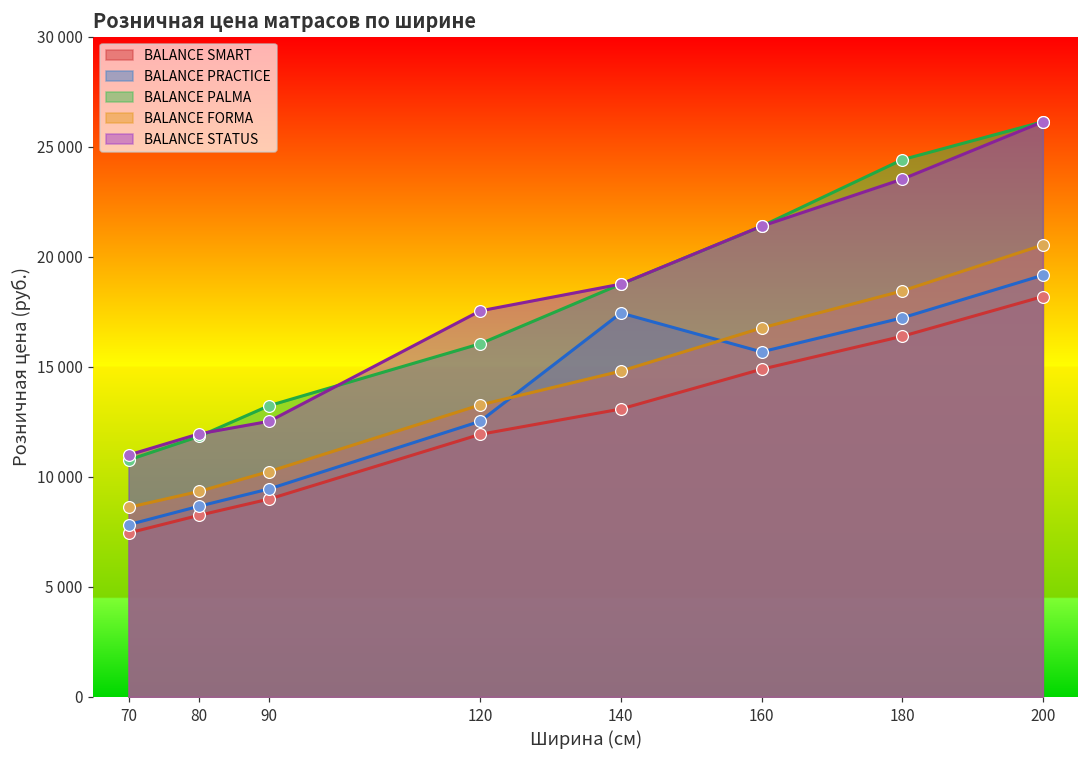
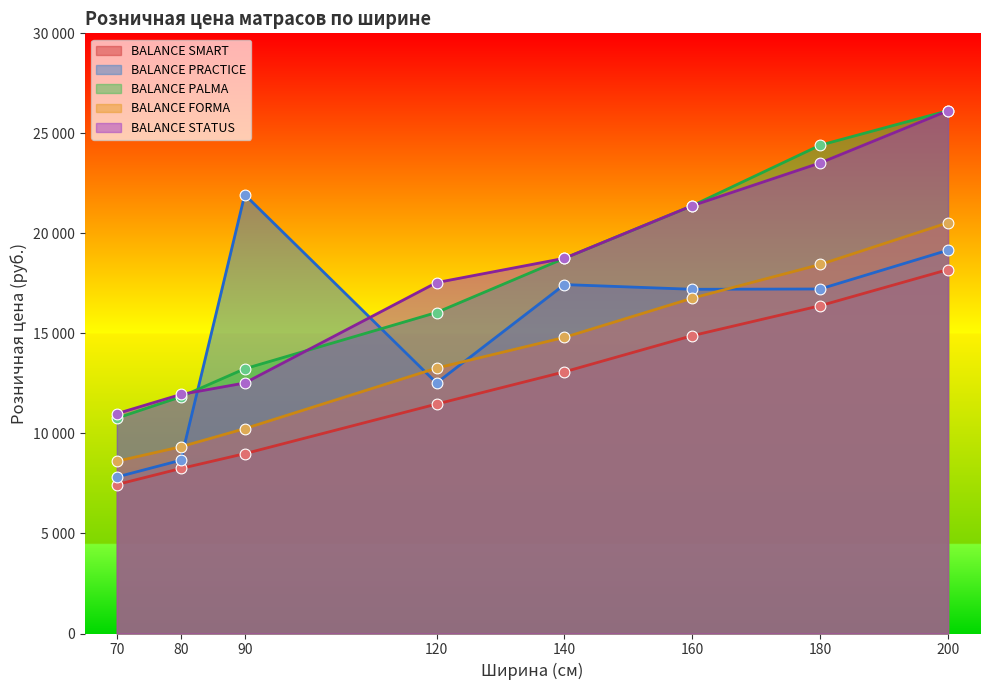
  {
    "BALANCE SMART": {
      "70": 7400,
      "80": 8200,
      "90": 9000,
-     "120": 11900,
+     "120": 11500,
      "140": 13100,
      "160": 14900,
      "180": 16400,
      "200": 18200
    },
    "BALANCE PRACTICE": {
      "70": 7800,
      "80": 8700,
-     "90": 9500,
+     "90": 21900,
      "120": 12500,
      "140": 17400,
-     "160": 15700,
+     "160": 17200,
      "180": 17200,
      "200": 19200
    },
    "BALANCE PALMA": {
      "70": 10800,
      "90": 13200,
      "120": 16000,
      "180": 24400
    },
    "BALANCE FORMA": {
      "70": 8600,
      "80": 9300,
      "90": 10200,
      "120": 13300,
      "140": 14800,
      "160": 16800,
      "180": 18400,
      "200": 20500
    },
    "BALANCE STATUS": {
      "70": 11000,
      "90": 12500,
      "120": 17500,
      "180": 23500
    }
  }
